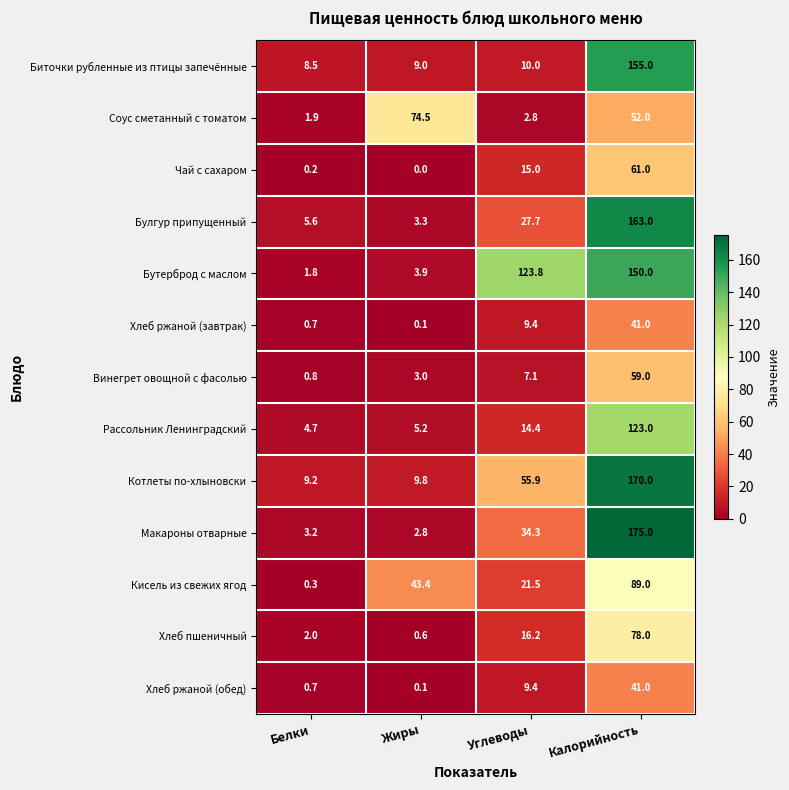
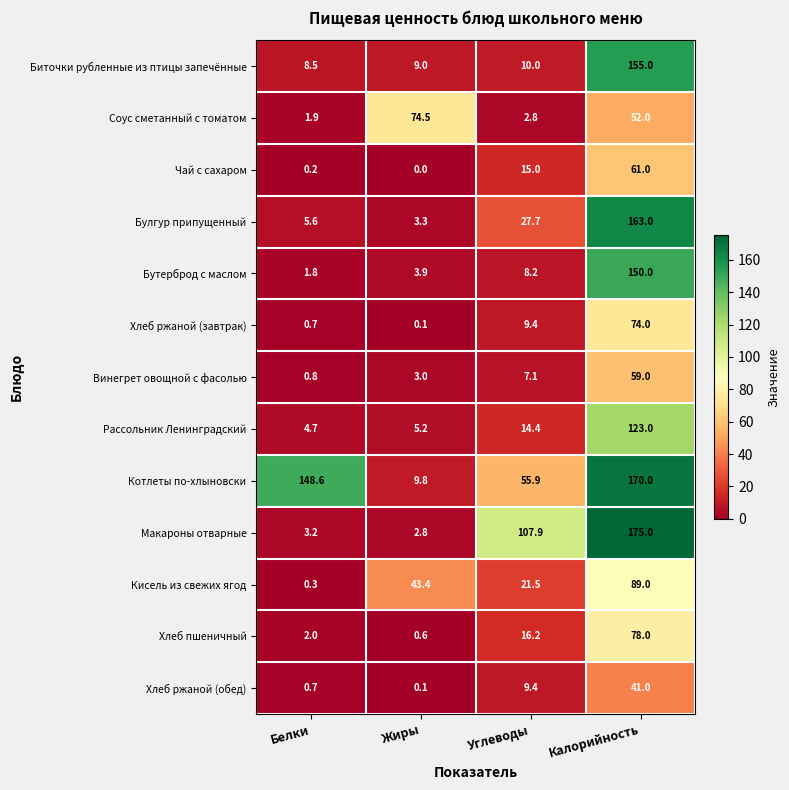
  {
    "Биточки рубленные из птицы запечённые": {
      "Белки": 8.5,
      "Жиры": 9.0,
      "Углеводы": 10.0,
      "Калорийность": 155.0
    },
    "Соус сметанный с томатом": {
      "Белки": 1.9,
      "Жиры": 74.5,
      "Углеводы": 2.8,
      "Калорийность": 52.0
    },
    "Чай с сахаром": {
      "Белки": 0.2,
      "Жиры": 0.0,
      "Углеводы": 15.0,
      "Калорийность": 61.0
    },
    "Булгур припущенный": {
      "Белки": 5.6,
      "Жиры": 3.3,
      "Углеводы": 27.7,
      "Калорийность": 163.0
    },
    "Бутерброд с маслом": {
      "Белки": 1.8,
      "Жиры": 3.9,
-     "Углеводы": 123.8,
+     "Углеводы": 8.2,
      "Калорийность": 150.0
    },
    "Хлеб ржаной (завтрак)": {
      "Белки": 0.7,
      "Жиры": 0.1,
      "Углеводы": 9.4,
-     "Калорийность": 41.0
+     "Калорийность": 74.0
    },
    "Винегрет овощной с фасолью": {
      "Белки": 0.8,
      "Жиры": 3.0,
      "Углеводы": 7.1,
      "Калорийность": 59.0
    },
    "Рассольник Ленинградский": {
      "Белки": 4.7,
      "Жиры": 5.2,
      "Углеводы": 14.4,
      "Калорийность": 123.0
    },
    "Котлеты по-хлыновски": {
-     "Белки": 9.2,
+     "Белки": 148.6,
      "Жиры": 9.8,
      "Углеводы": 55.9,
      "Калорийность": 170.0
    },
    "Макароны отварные": {
      "Белки": 3.2,
      "Жиры": 2.8,
-     "Углеводы": 34.3,
+     "Углеводы": 107.9,
      "Калорийность": 175.0
    },
    "Кисель из свежих ягод": {
      "Белки": 0.3,
      "Жиры": 43.4,
      "Углеводы": 21.5,
      "Калорийность": 89.0
    },
    "Хлеб пшеничный": {
      "Белки": 2.0,
      "Жиры": 0.6,
      "Углеводы": 16.2,
      "Калорийность": 78.0
    },
    "Хлеб ржаной (обед)": {
      "Белки": 0.7,
      "Жиры": 0.1,
      "Углеводы": 9.4,
      "Калорийность": 41.0
    }
  }
